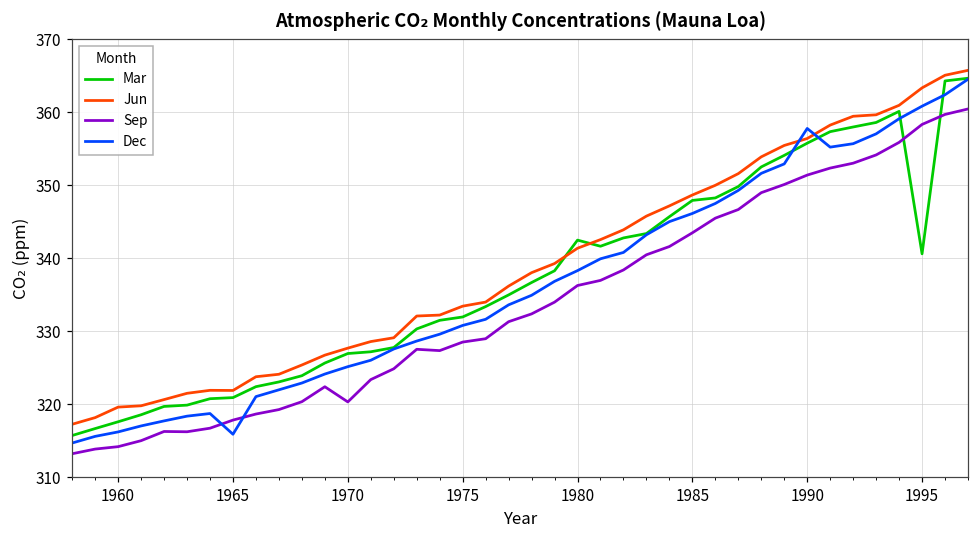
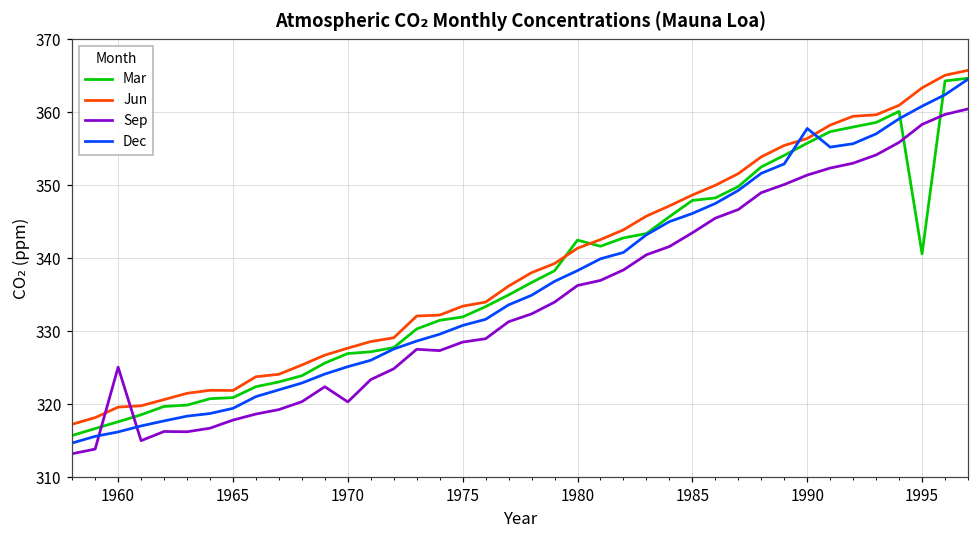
  {
    "Mar": {
      "1960": 318,
      "1965": 321,
      "1970": 327,
      "1975": 332,
      "1980": 342,
      "1985": 348,
      "1990": 356,
      "1995": 341
    },
    "Jun": {
      "1960": 320,
      "1965": 322,
      "1970": 328,
      "1975": 333,
      "1980": 341,
      "1985": 349,
      "1990": 356,
      "1995": 363
    },
    "Sep": {
-     "1960": 314,
+     "1960": 325,
      "1965": 318,
      "1970": 320,
      "1975": 329,
      "1980": 336,
      "1985": 343,
      "1990": 351,
      "1995": 358
    },
    "Dec": {
      "1960": 316,
-     "1965": 316,
+     "1965": 319,
      "1970": 325,
      "1975": 331,
      "1980": 338,
      "1985": 346,
      "1990": 358,
      "1995": 361
    }
  }
